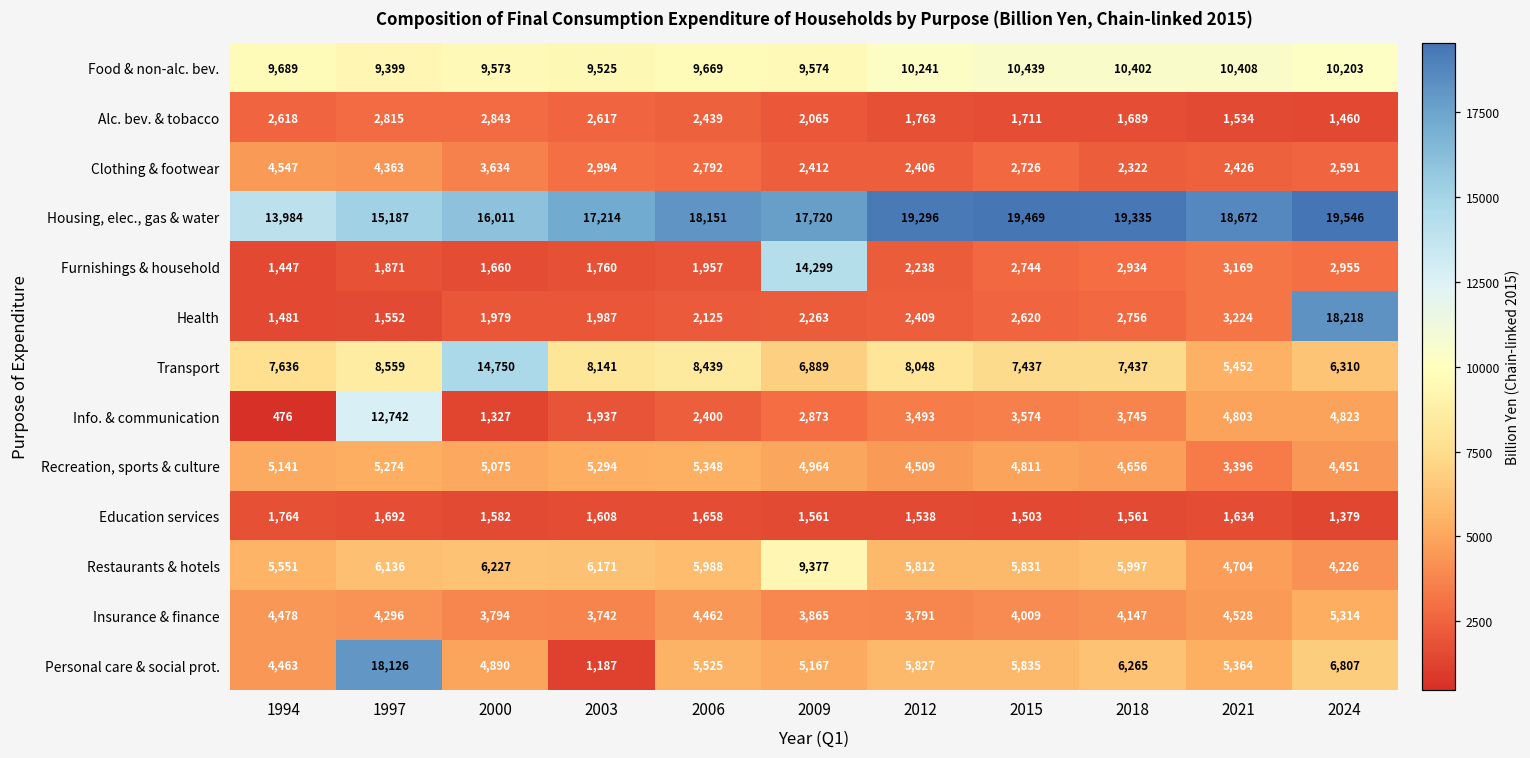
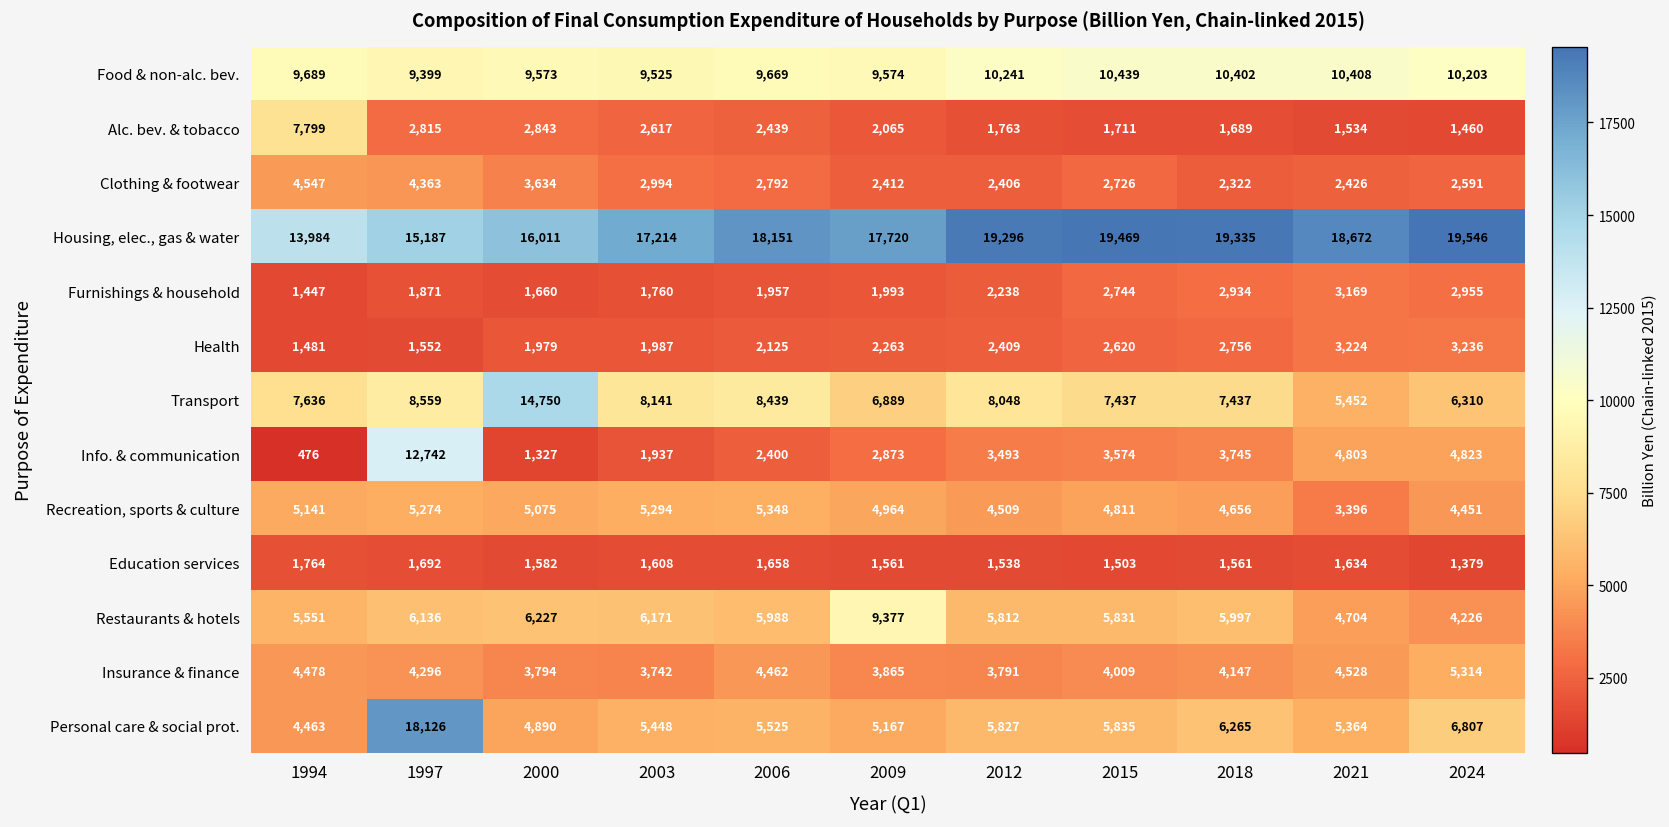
  {
    "Food & non-alc. bev.": {
      "1994": "9,689",
      "1997": "9,399",
      "2000": "9,573",
      "2003": "9,525",
      "2006": "9,669",
      "2009": "9,574",
      "2012": "10,241",
      "2015": "10,439",
      "2018": "10,402",
      "2021": "10,408",
      "2024": "10,203"
    },
    "Alc. bev. & tobacco": {
-     "1994": "2,618",
+     "1994": "7,799",
      "1997": "2,815",
      "2000": "2,843",
      "2003": "2,617",
      "2006": "2,439",
      "2009": "2,065",
      "2012": "1,763",
      "2015": "1,711",
      "2018": "1,689",
      "2021": "1,534",
      "2024": "1,460"
    },
    "Clothing & footwear": {
      "1994": "4,547",
      "1997": "4,363",
      "2000": "3,634",
      "2003": "2,994",
      "2006": "2,792",
      "2009": "2,412",
      "2012": "2,406",
      "2015": "2,726",
      "2018": "2,322",
      "2021": "2,426",
      "2024": "2,591"
    },
    "Housing, elec., gas & water": {
      "1994": "13,984",
      "1997": "15,187",
      "2000": "16,011",
      "2003": "17,214",
      "2006": "18,151",
      "2009": "17,720",
      "2012": "19,296",
      "2015": "19,469",
      "2018": "19,335",
      "2021": "18,672",
      "2024": "19,546"
    },
    "Furnishings & household": {
      "1994": "1,447",
      "1997": "1,871",
      "2000": "1,660",
      "2003": "1,760",
      "2006": "1,957",
-     "2009": "14,299",
+     "2009": "1,993",
      "2012": "2,238",
      "2015": "2,744",
      "2018": "2,934",
      "2021": "3,169",
      "2024": "2,955"
    },
    "Health": {
      "1994": "1,481",
      "1997": "1,552",
      "2000": "1,979",
      "2003": "1,987",
      "2006": "2,125",
      "2009": "2,263",
      "2012": "2,409",
      "2015": "2,620",
      "2018": "2,756",
      "2021": "3,224",
-     "2024": "18,218"
+     "2024": "3,236"
    },
    "Transport": {
      "1994": "7,636",
      "1997": "8,559",
      "2000": "14,750",
      "2003": "8,141",
      "2006": "8,439",
      "2009": "6,889",
      "2012": "8,048",
      "2015": "7,437",
      "2018": "7,437",
      "2021": "5,452",
      "2024": "6,310"
    },
    "Info. & communication": {
      "1994": "476",
      "1997": "12,742",
      "2000": "1,327",
      "2003": "1,937",
      "2006": "2,400",
      "2009": "2,873",
      "2012": "3,493",
      "2015": "3,574",
      "2018": "3,745",
      "2021": "4,803",
      "2024": "4,823"
    },
    "Recreation, sports & culture": {
      "1994": "5,141",
      "1997": "5,274",
      "2000": "5,075",
      "2003": "5,294",
      "2006": "5,348",
      "2009": "4,964",
      "2012": "4,509",
      "2015": "4,811",
      "2018": "4,656",
      "2021": "3,396",
      "2024": "4,451"
    },
    "Education services": {
      "1994": "1,764",
      "1997": "1,692",
      "2000": "1,582",
      "2003": "1,608",
      "2006": "1,658",
      "2009": "1,561",
      "2012": "1,538",
      "2015": "1,503",
      "2018": "1,561",
      "2021": "1,634",
      "2024": "1,379"
    },
    "Restaurants & hotels": {
      "1994": "5,551",
      "1997": "6,136",
      "2000": "6,227",
      "2003": "6,171",
      "2006": "5,988",
      "2009": "9,377",
      "2012": "5,812",
      "2015": "5,831",
      "2018": "5,997",
      "2021": "4,704",
      "2024": "4,226"
    },
    "Insurance & finance": {
      "1994": "4,478",
      "1997": "4,296",
      "2000": "3,794",
      "2003": "3,742",
      "2006": "4,462",
      "2009": "3,865",
      "2012": "3,791",
      "2015": "4,009",
      "2018": "4,147",
      "2021": "4,528",
      "2024": "5,314"
    },
    "Personal care & social prot.": {
      "1994": "4,463",
      "1997": "18,126",
      "2000": "4,890",
-     "2003": "1,187",
+     "2003": "5,448",
      "2006": "5,525",
      "2009": "5,167",
      "2012": "5,827",
      "2015": "5,835",
      "2018": "6,265",
      "2021": "5,364",
      "2024": "6,807"
    }
  }
